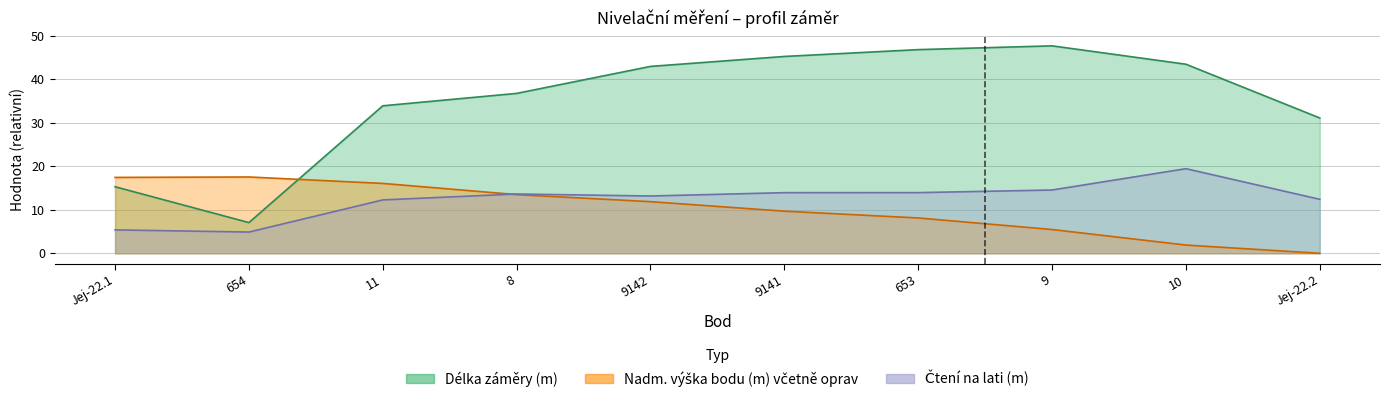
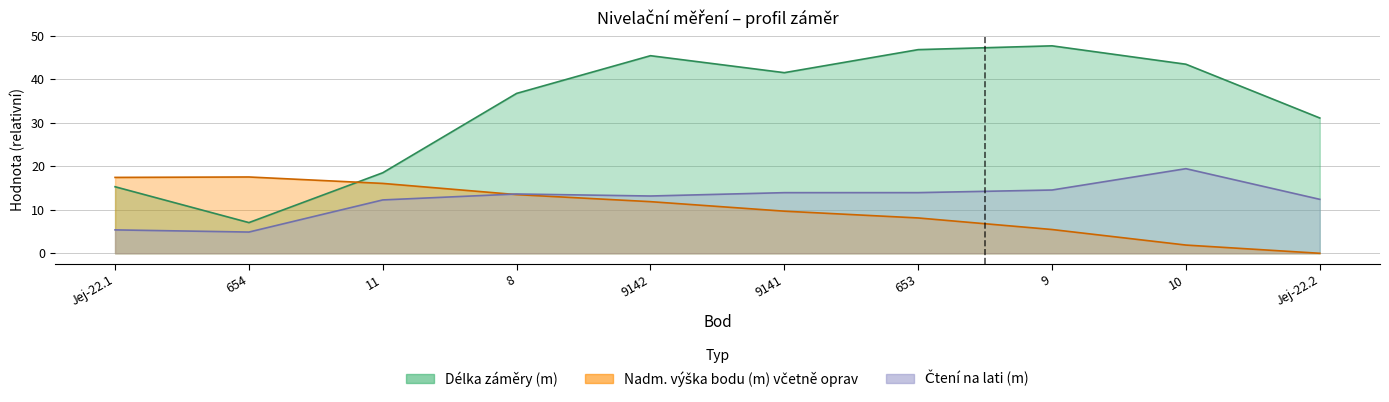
  {
    "Délka záměry (m)": {
      "Jej-22.1": 15,
      "654": 7,
-     "11": 34,
+     "11": 19,
      "8": 37,
-     "9142": 43,
-     "9141": 45,
+     "9142": 45,
+     "9141": 42,
      "653": 47,
      "9": 48,
      "10": 43,
      "Jej-22.2": 31
    }
  }
